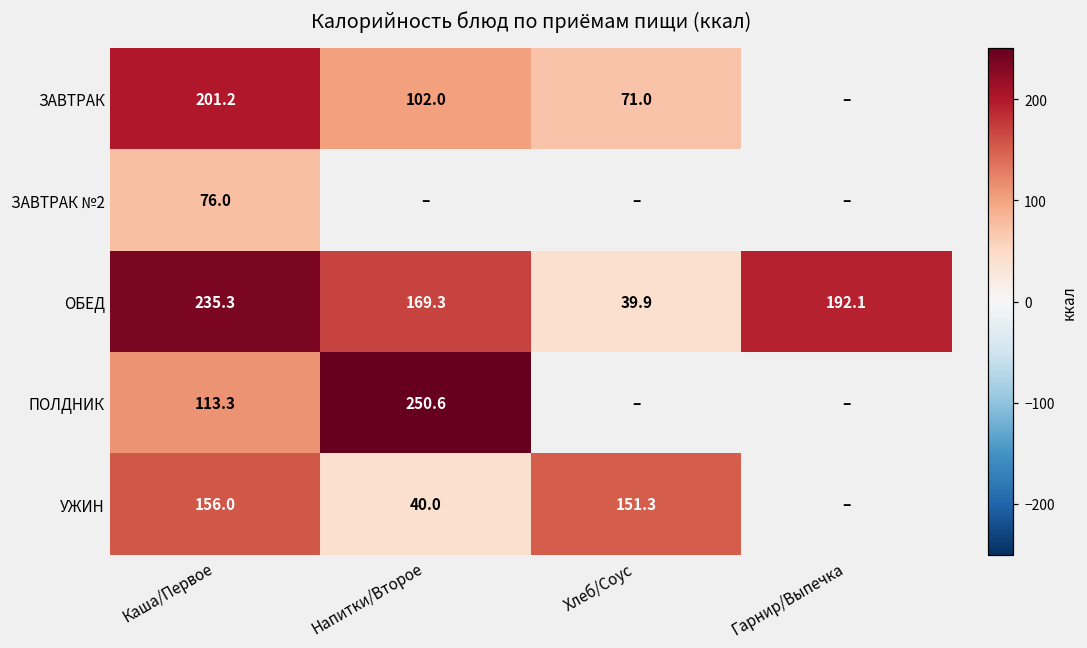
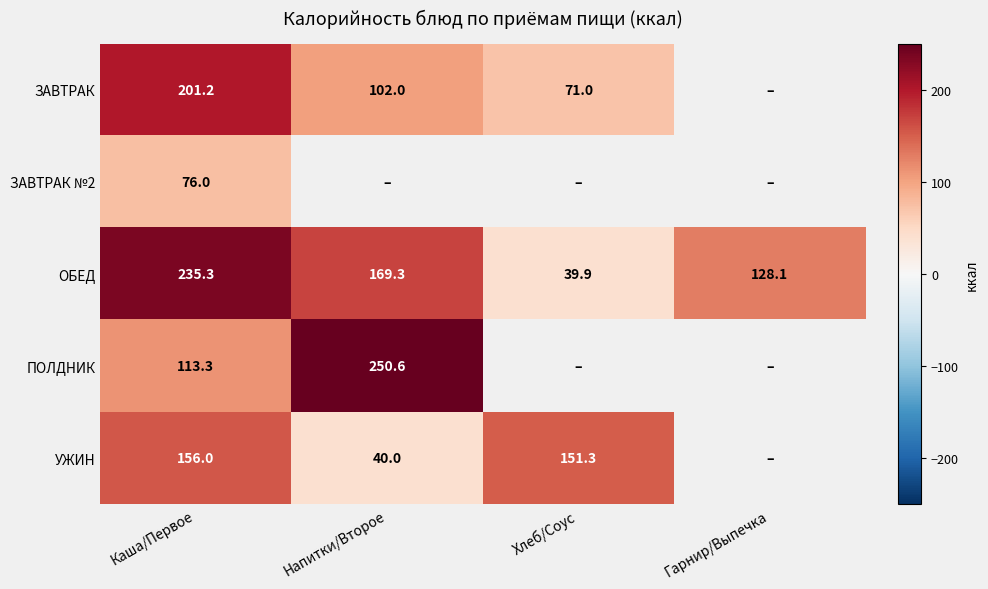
  {
    "ЗАВТРАК": {
      "Каша/Первое": 201.2,
      "Напитки/Второе": 102.0,
      "Хлеб/Соус": 71.0
    },
    "ЗАВТРАК №2": {
      "Каша/Первое": 76.0
    },
    "ОБЕД": {
      "Каша/Первое": 235.3,
      "Напитки/Второе": 169.3,
      "Хлеб/Соус": 39.9,
-     "Гарнир/Выпечка": 192.1
+     "Гарнир/Выпечка": 128.1
    },
    "ПОЛДНИК": {
      "Каша/Первое": 113.3,
      "Напитки/Второе": 250.6
    },
    "УЖИН": {
      "Каша/Первое": 156.0,
      "Напитки/Второе": 40.0,
      "Хлеб/Соус": 151.3
    }
  }
